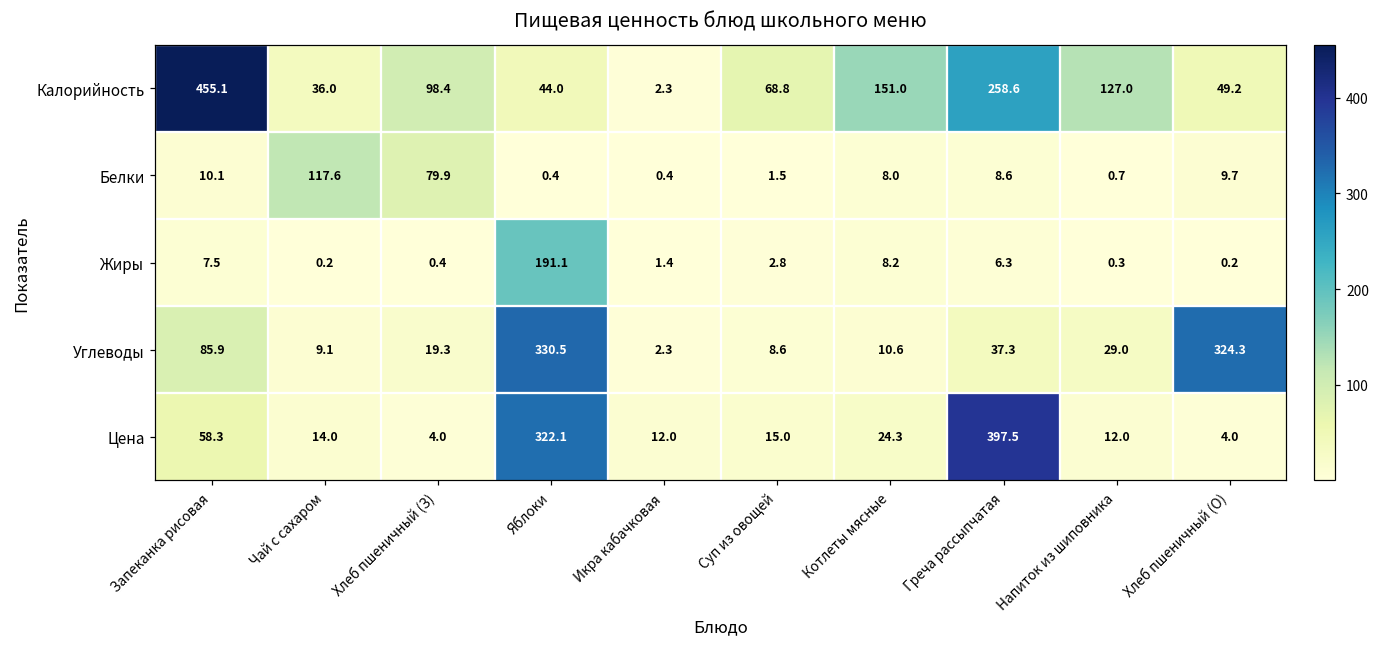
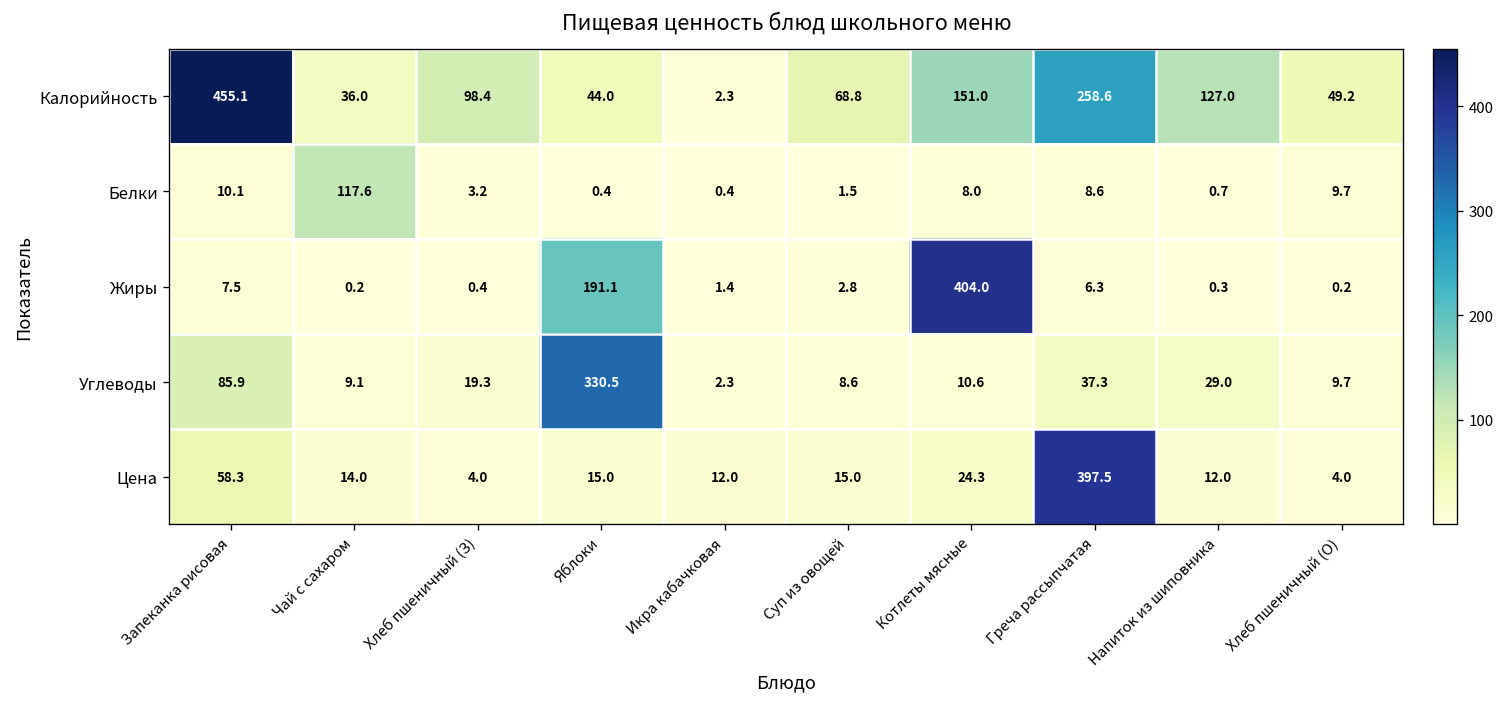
  {
    "Калорийность": {
      "Запеканка рисовая": 455.1,
      "Чай с сахаром": 36.0,
      "Хлеб пшеничный (З)": 98.4,
      "Яблоки": 44.0,
      "Икра кабачковая": 2.3,
      "Суп из овощей": 68.8,
      "Котлеты мясные": 151.0,
      "Греча рассыпчатая": 258.6,
      "Напиток из шиповника": 127.0,
      "Хлеб пшеничный (О)": 49.2
    },
    "Белки": {
      "Запеканка рисовая": 10.1,
      "Чай с сахаром": 117.6,
-     "Хлеб пшеничный (З)": 79.9,
+     "Хлеб пшеничный (З)": 3.2,
      "Яблоки": 0.4,
      "Икра кабачковая": 0.4,
      "Суп из овощей": 1.5,
      "Котлеты мясные": 8.0,
      "Греча рассыпчатая": 8.6,
      "Напиток из шиповника": 0.7,
      "Хлеб пшеничный (О)": 9.7
    },
    "Жиры": {
      "Запеканка рисовая": 7.5,
      "Чай с сахаром": 0.2,
      "Хлеб пшеничный (З)": 0.4,
      "Яблоки": 191.1,
      "Икра кабачковая": 1.4,
      "Суп из овощей": 2.8,
-     "Котлеты мясные": 8.2,
+     "Котлеты мясные": 404.0,
      "Греча рассыпчатая": 6.3,
      "Напиток из шиповника": 0.3,
      "Хлеб пшеничный (О)": 0.2
    },
    "Углеводы": {
      "Запеканка рисовая": 85.9,
      "Чай с сахаром": 9.1,
      "Хлеб пшеничный (З)": 19.3,
      "Яблоки": 330.5,
      "Икра кабачковая": 2.3,
      "Суп из овощей": 8.6,
      "Котлеты мясные": 10.6,
      "Греча рассыпчатая": 37.3,
      "Напиток из шиповника": 29.0,
-     "Хлеб пшеничный (О)": 324.3
+     "Хлеб пшеничный (О)": 9.7
    },
    "Цена": {
      "Запеканка рисовая": 58.3,
      "Чай с сахаром": 14.0,
      "Хлеб пшеничный (З)": 4.0,
-     "Яблоки": 322.1,
+     "Яблоки": 15.0,
      "Икра кабачковая": 12.0,
      "Суп из овощей": 15.0,
      "Котлеты мясные": 24.3,
      "Греча рассыпчатая": 397.5,
      "Напиток из шиповника": 12.0,
      "Хлеб пшеничный (О)": 4.0
    }
  }
